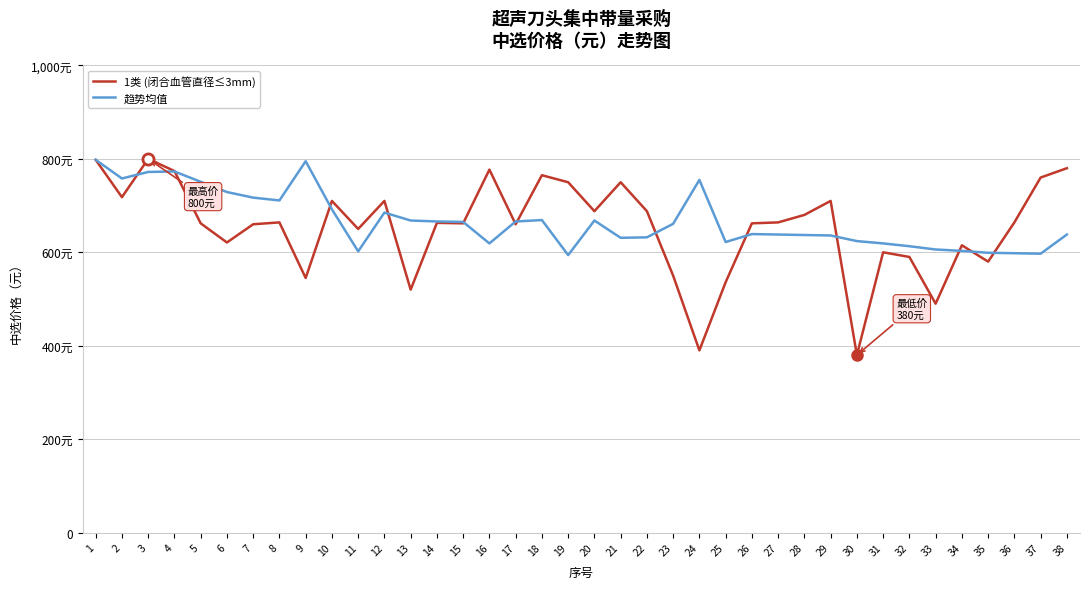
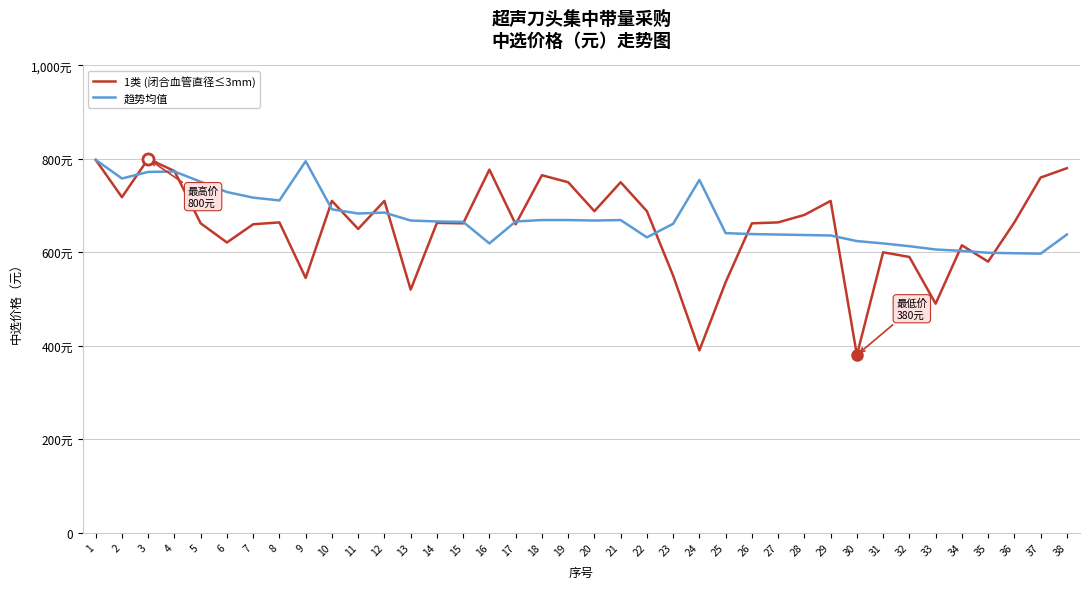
  {
    "趋势均值": {
      "2": "760元",
      "3": "770元",
      "6": "730元",
      "7": "720元",
      "8": "710元",
      "9": "800元",
      "10": "690元",
-     "11": "600元",
+     "11": "680元",
      "12": "690元",
      "13": "670元",
      "16": "620元",
      "17": "670元",
      "18": "670元",
-     "19": "590元",
+     "19": "670元",
      "20": "670元",
-     "21": "630元",
+     "21": "670元",
      "22": "630元",
      "23": "660元",
      "24": "760元",
-     "25": "620元",
+     "25": "640元",
      "26": "640元",
      "27": "640元",
      "28": "640元",
      "29": "640元",
      "30": "620元",
      "31": "620元",
      "32": "610元",
      "33": "610元",
      "34": "600元",
      "35": "600元",
      "36": "600元",
      "37": "600元",
      "38": "640元"
    }
  }
